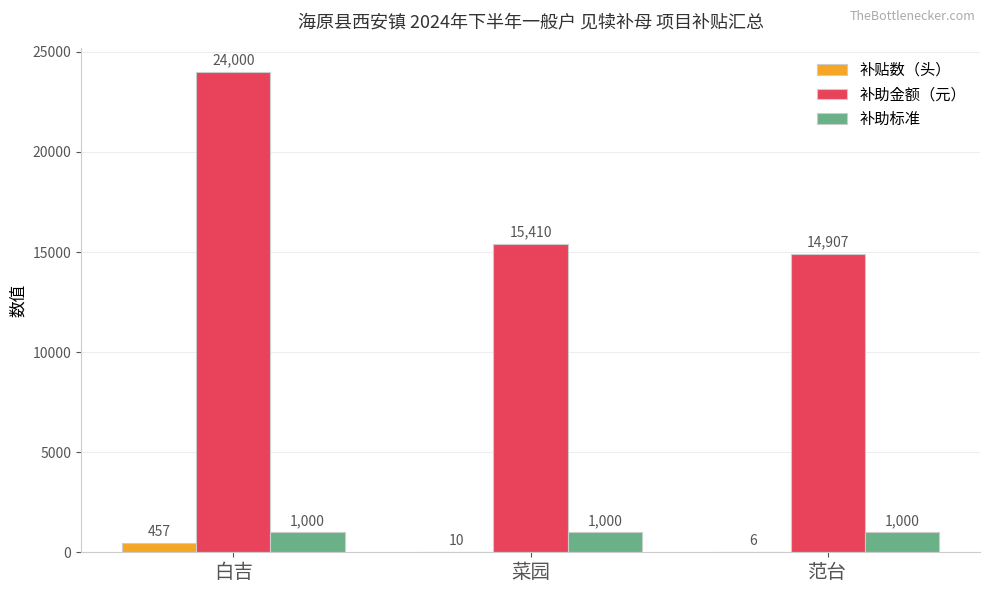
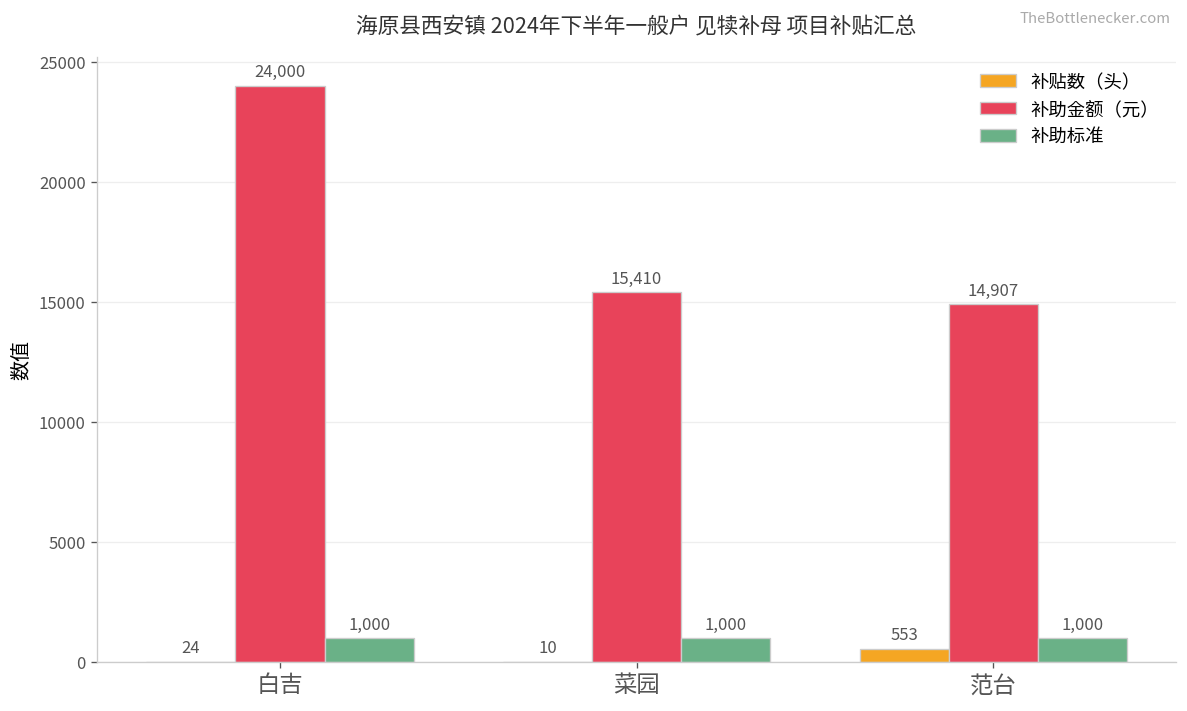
  {
    "补贴数（头）": {
-     "白吉": "457",
+     "白吉": "24",
      "菜园": "10",
-     "范台": "6"
+     "范台": "553"
    },
    "补助金额（元）": {
      "白吉": "24,000",
      "菜园": "15,410",
      "范台": "14,907"
    },
    "补助标准": {
      "白吉": "1,000",
      "菜园": "1,000",
      "范台": "1,000"
    }
  }
